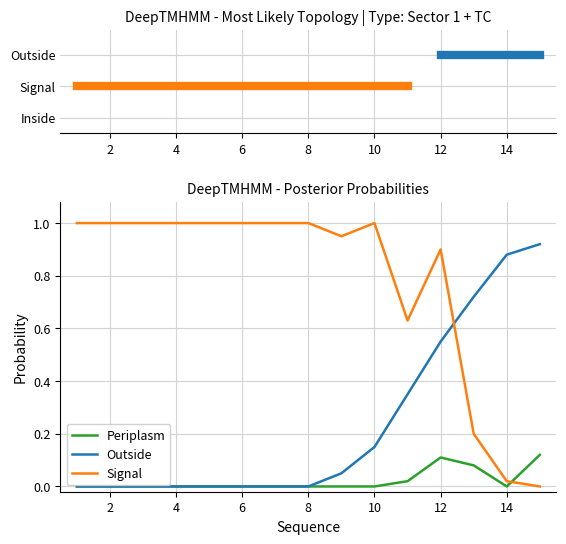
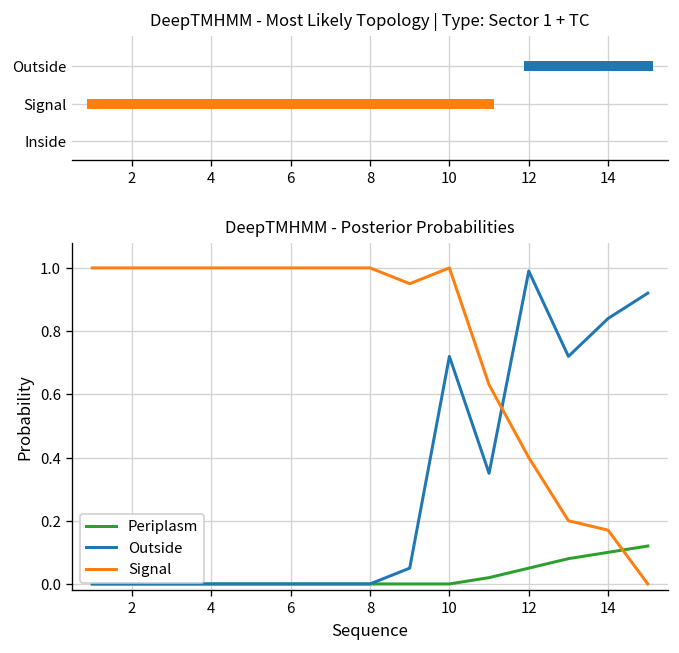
  {
    "DeepTMHMM - Posterior Probabilities": {
      "Periplasm": {
        "10": 0.00,
-       "12": 0.11,
-       "14": 0.0
+       "12": 0.05,
+       "14": 0.1
      },
      "Outside": {
-       "10": 0.15,
-       "12": 0.55,
-       "14": 0.88
+       "10": 0.72,
+       "12": 0.99,
+       "14": 0.84
      },
      "Signal": {
        "2": 1.00,
        "4": 1.00,
        "6": 1.00,
        "8": 1.00,
        "10": 1.00,
-       "12": 0.9,
-       "14": 0.02
+       "12": 0.4,
+       "14": 0.17
      }
    }
  }
